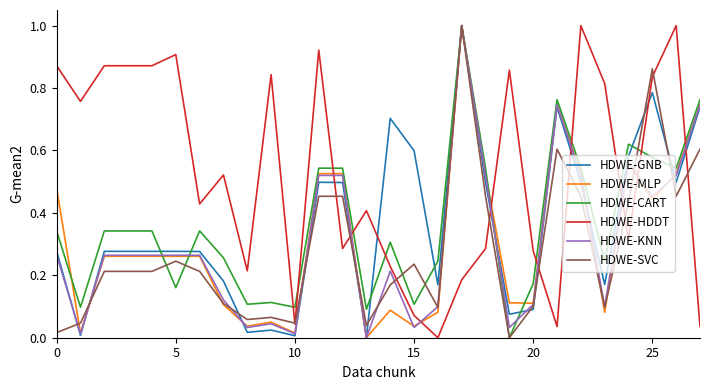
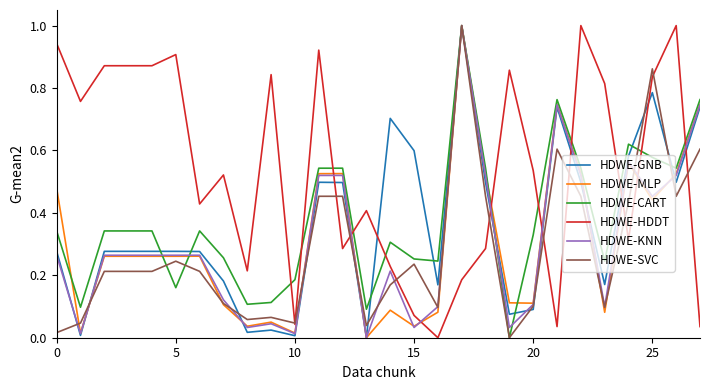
  {
    "HDWE-GNB": {
      "0": 0.28,
      "5": 0.28,
      "15": 0.60,
      "20": 0.09,
      "25": 0.79
    },
    "HDWE-MLP": {
      "0": 0.48
    },
    "HDWE-CART": {
      "0": 0.34,
      "5": 0.16,
-     "10": 0.10,
-     "15": 0.11,
-     "20": 0.17
+     "10": 0.19,
+     "15": 0.25,
+     "20": 0.33
    },
    "HDWE-HDDT": {
-     "0": 0.87,
+     "0": 0.94,
      "5": 0.91,
      "15": 0.07,
-     "20": 0.28,
+     "20": 0.54,
      "25": 0.84
    },
    "HDWE-KNN": {
      "0": 0.26
    },
    "HDWE-SVC": {
      "0": 0.02,
      "5": 0.25,
      "15": 0.24,
      "25": 0.86
    }
  }
